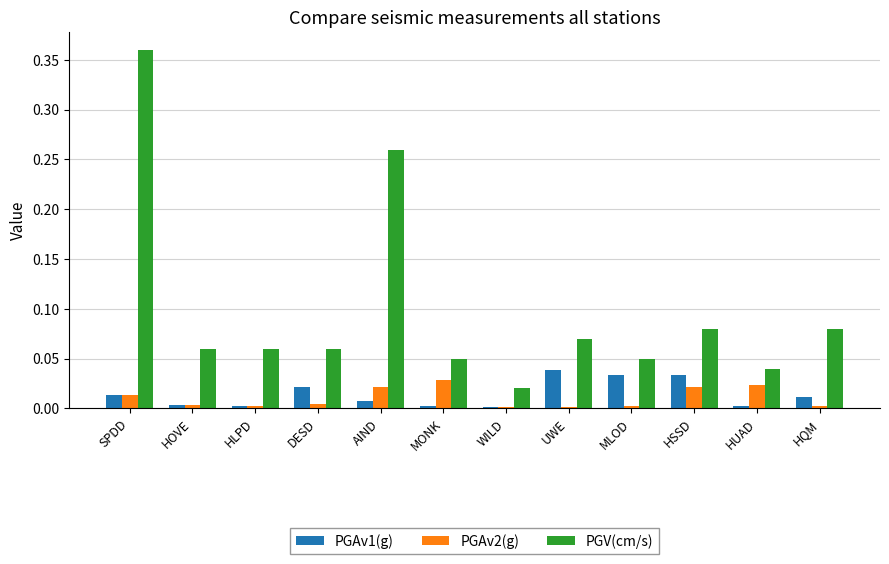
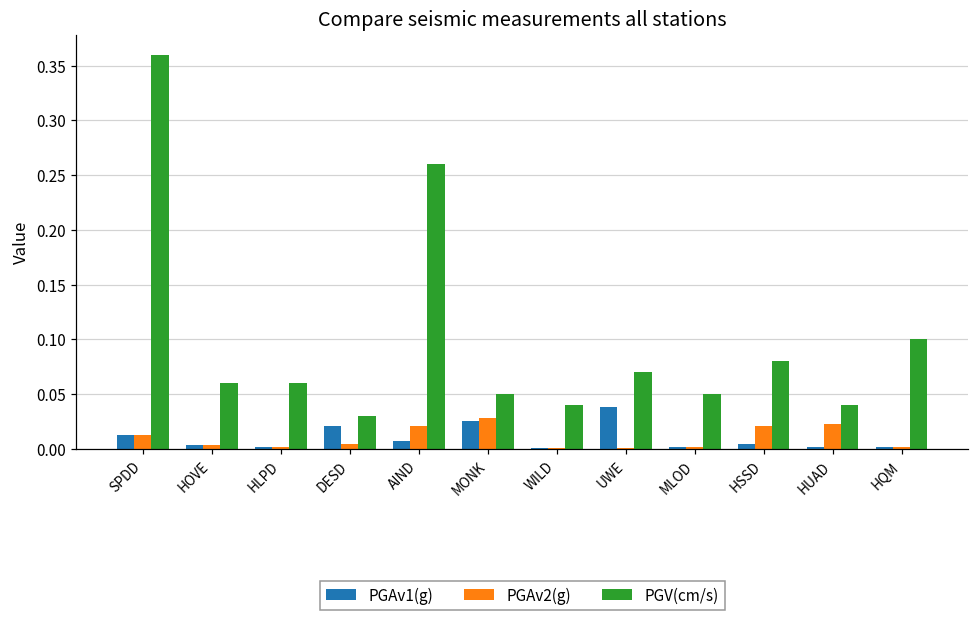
  {
    "PGAv1(g)": {
      "SPDD": 0.01,
      "HOVE": 0.00,
      "DESD": 0.02,
      "AIND": 0.01,
-     "MONK": 0.00,
+     "MONK": 0.03,
      "UWE": 0.04,
-     "MLOD": 0.03,
-     "HSSD": 0.03,
-     "HQM": 0.01
+     "MLOD": 0.00,
+     "HSSD": 0.00,
+     "HQM": 0.00
    },
    "PGAv2(g)": {
      "SPDD": 0.01,
      "HOVE": 0.00,
      "DESD": 0.00,
      "AIND": 0.02,
      "MONK": 0.03,
      "HSSD": 0.02,
      "HUAD": 0.02
    },
    "PGV(cm/s)": {
      "SPDD": 0.36,
      "HOVE": 0.06,
      "HLPD": 0.06,
-     "DESD": 0.06,
+     "DESD": 0.03,
      "AIND": 0.26,
      "MONK": 0.05,
-     "WILD": 0.02,
+     "WILD": 0.04,
      "UWE": 0.07,
      "MLOD": 0.05,
      "HSSD": 0.08,
      "HUAD": 0.04,
-     "HQM": 0.08
+     "HQM": 0.10
    }
  }
